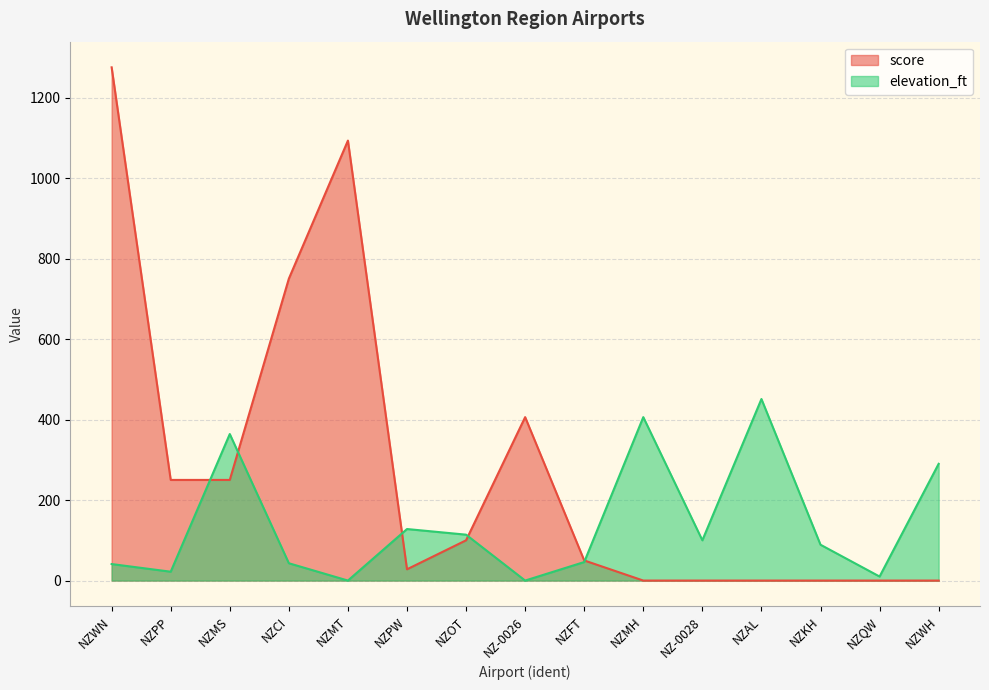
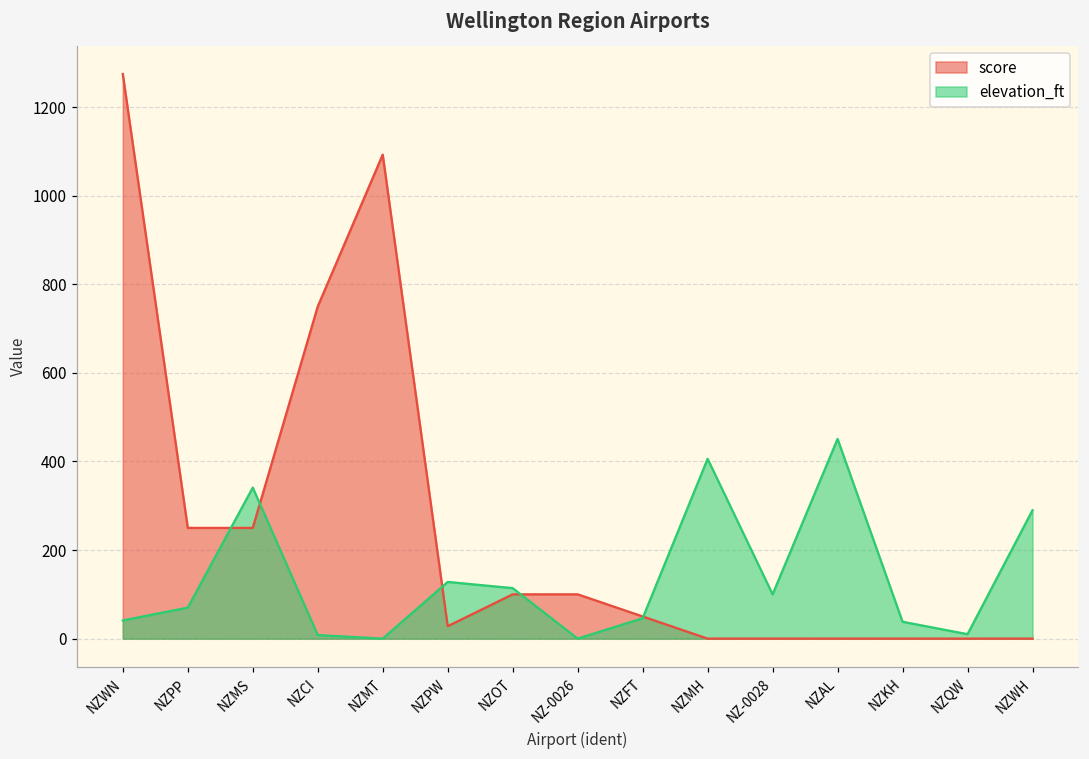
  {
    "score": {
      "NZWN": 1280,
      "NZPP": 250,
      "NZMS": 250,
      "NZCI": 750,
      "NZMT": 1090,
      "NZPW": 30,
      "NZOT": 100,
-     "NZ-0026": 410,
+     "NZ-0026": 100,
      "NZMH": 0,
      "NZ-0028": 0,
      "NZAL": 0,
      "NZKH": 0,
      "NZQW": 0,
      "NZWH": 0
    },
    "elevation_ft": {
      "NZWN": 40,
-     "NZPP": 20,
-     "NZMS": 360,
-     "NZCI": 40,
+     "NZPP": 70,
+     "NZMS": 340,
+     "NZCI": 10,
      "NZMT": 0,
      "NZPW": 130,
      "NZOT": 110,
      "NZ-0026": 0,
      "NZMH": 410,
      "NZ-0028": 100,
      "NZAL": 450,
-     "NZKH": 90,
+     "NZKH": 40,
      "NZQW": 10,
      "NZWH": 290
    }
  }
